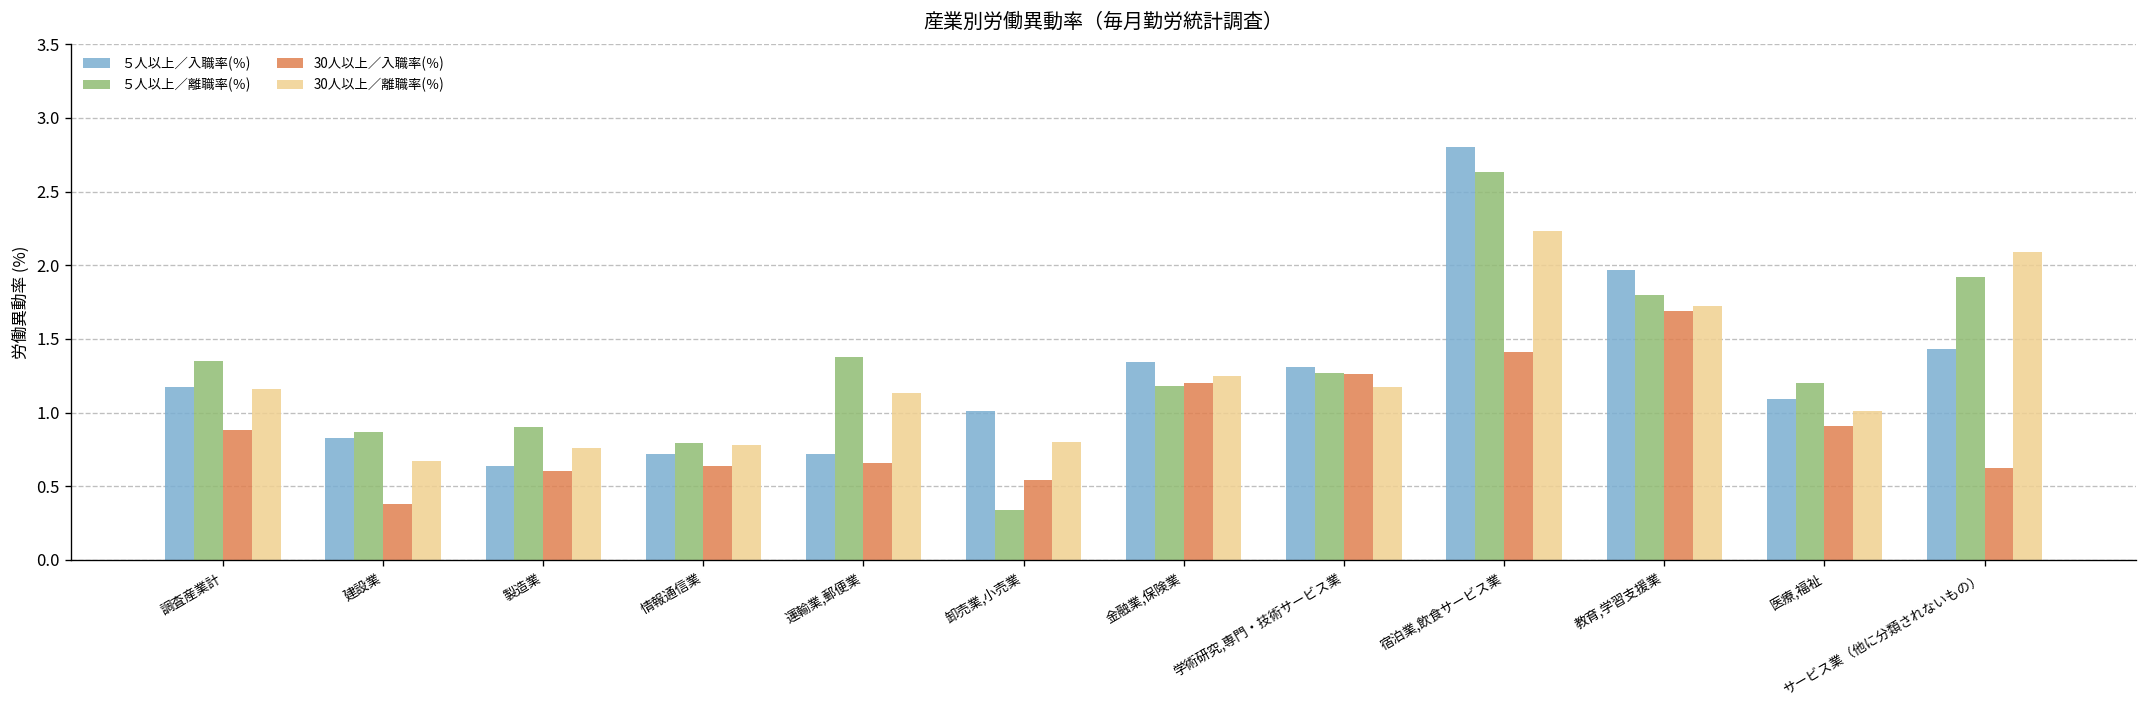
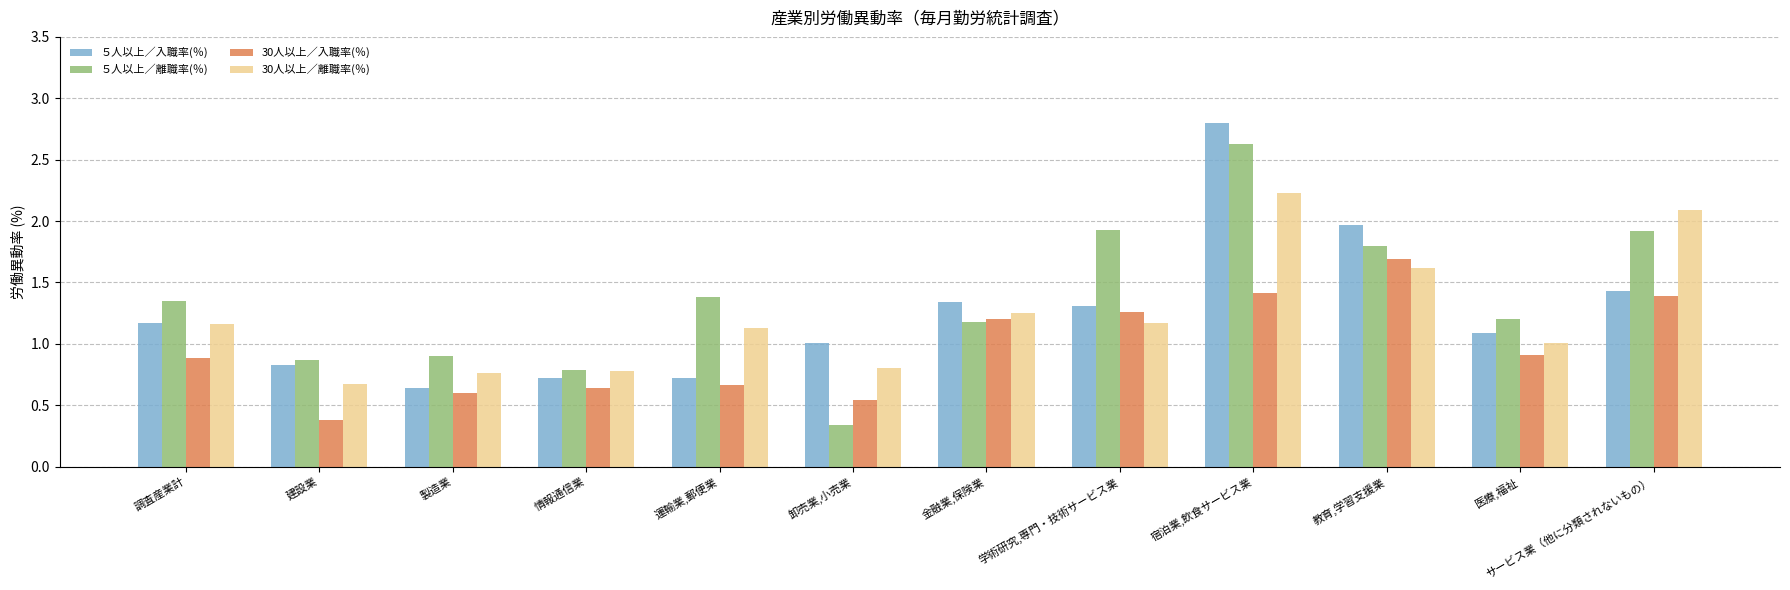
  {
    "５人以上／入職率(％)": {
      "調査産業計": 1.17,
      "建設業": 0.83,
      "製造業": 0.64,
      "情報通信業": 0.72,
      "運輸業,郵便業": 0.72,
      "卸売業,小売業": 1.01,
      "金融業,保険業": 1.34,
      "学術研究,専門・技術サービス業": 1.31,
      "宿泊業,飲食サービス業": 2.80,
      "教育,学習支援業": 1.97,
      "医療,福祉": 1.09,
      "サービス業（他に分類されないもの）": 1.43
    },
    "５人以上／離職率(％)": {
      "調査産業計": 1.35,
      "建設業": 0.87,
      "製造業": 0.90,
      "情報通信業": 0.79,
      "運輸業,郵便業": 1.38,
      "卸売業,小売業": 0.34,
      "金融業,保険業": 1.18,
-     "学術研究,専門・技術サービス業": 1.27,
+     "学術研究,専門・技術サービス業": 1.93,
      "宿泊業,飲食サービス業": 2.63,
      "教育,学習支援業": 1.80,
      "医療,福祉": 1.20,
      "サービス業（他に分類されないもの）": 1.92
    },
    "30人以上／入職率(％)": {
      "調査産業計": 0.88,
      "建設業": 0.38,
      "製造業": 0.60,
      "情報通信業": 0.64,
      "運輸業,郵便業": 0.66,
      "卸売業,小売業": 0.54,
      "金融業,保険業": 1.20,
      "学術研究,専門・技術サービス業": 1.26,
      "宿泊業,飲食サービス業": 1.41,
      "教育,学習支援業": 1.69,
      "医療,福祉": 0.91,
-     "サービス業（他に分類されないもの）": 0.62
+     "サービス業（他に分類されないもの）": 1.39
    },
    "30人以上／離職率(％)": {
      "調査産業計": 1.16,
      "建設業": 0.67,
      "製造業": 0.76,
      "情報通信業": 0.78,
      "運輸業,郵便業": 1.13,
      "卸売業,小売業": 0.80,
      "金融業,保険業": 1.25,
      "学術研究,専門・技術サービス業": 1.17,
      "宿泊業,飲食サービス業": 2.23,
-     "教育,学習支援業": 1.72,
+     "教育,学習支援業": 1.62,
      "医療,福祉": 1.01,
      "サービス業（他に分類されないもの）": 2.09
    }
  }
